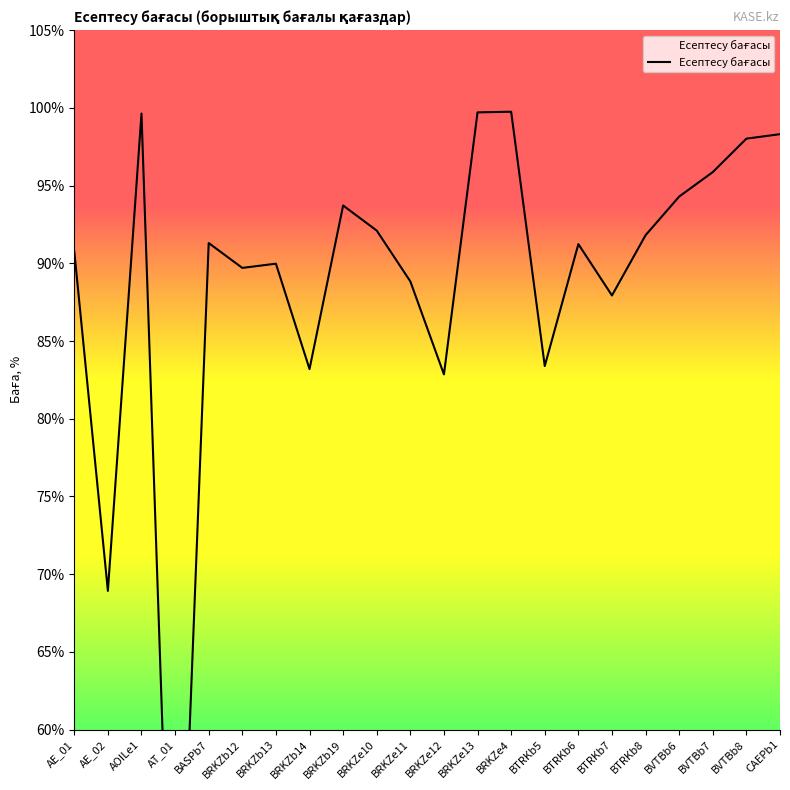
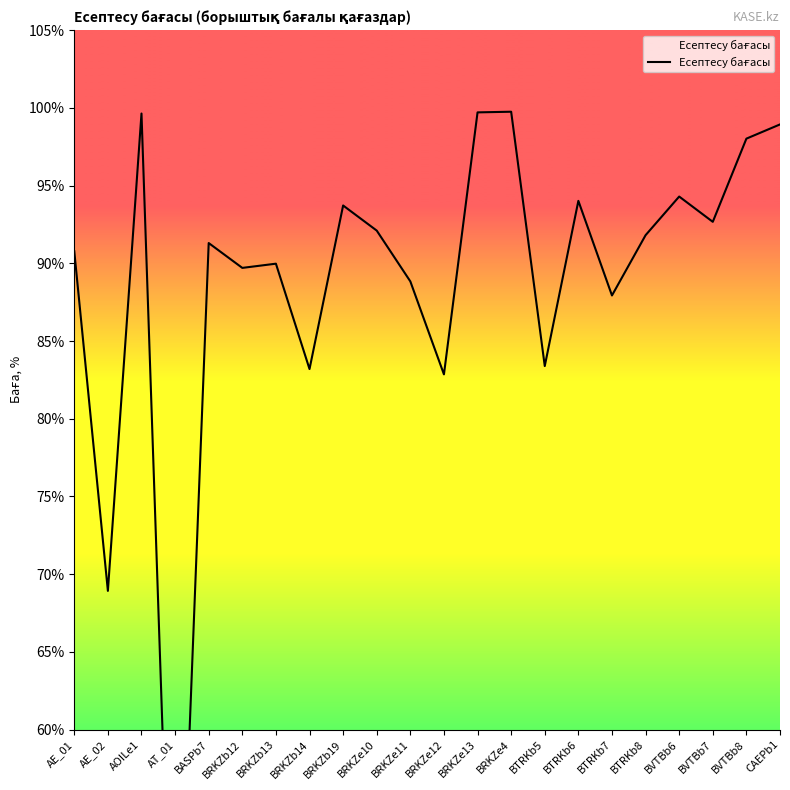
  {
    "Есептесу бағасы": {
-     "BTRKb6": "91.2%",
-     "BVTBb7": "95.9%",
-     "CAEPb1": "98.3%"
+     "BTRKb6": "94.0%",
+     "BVTBb7": "92.7%",
+     "CAEPb1": "98.9%"
    }
  }
